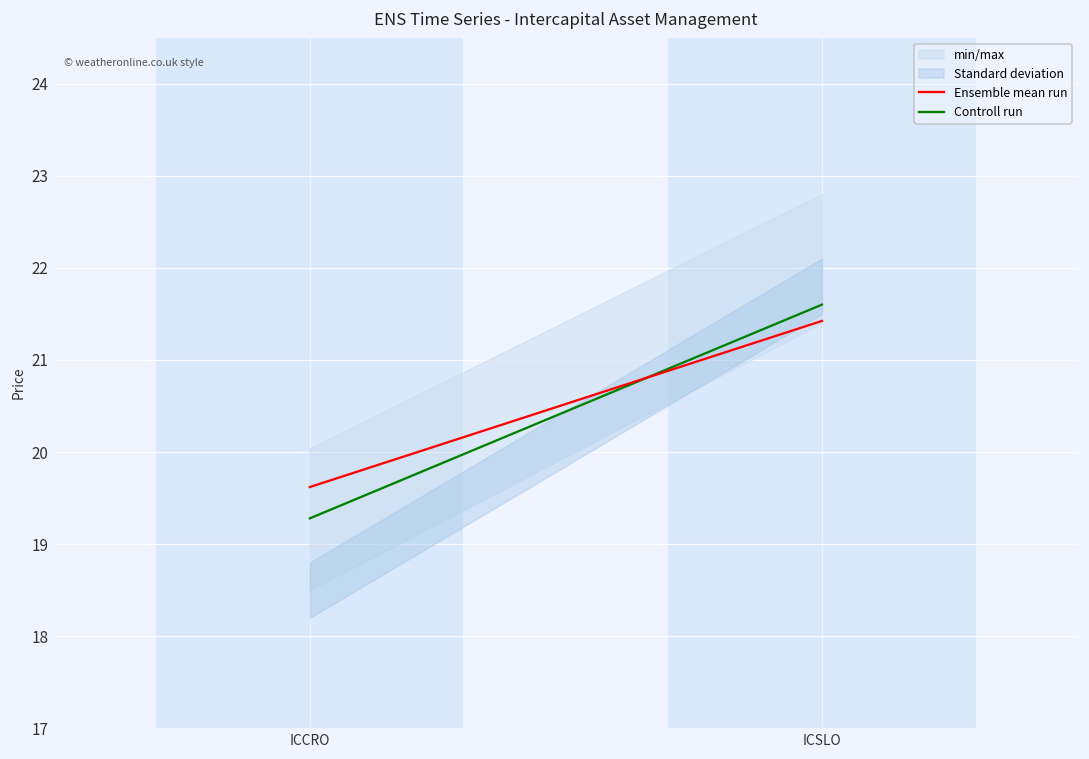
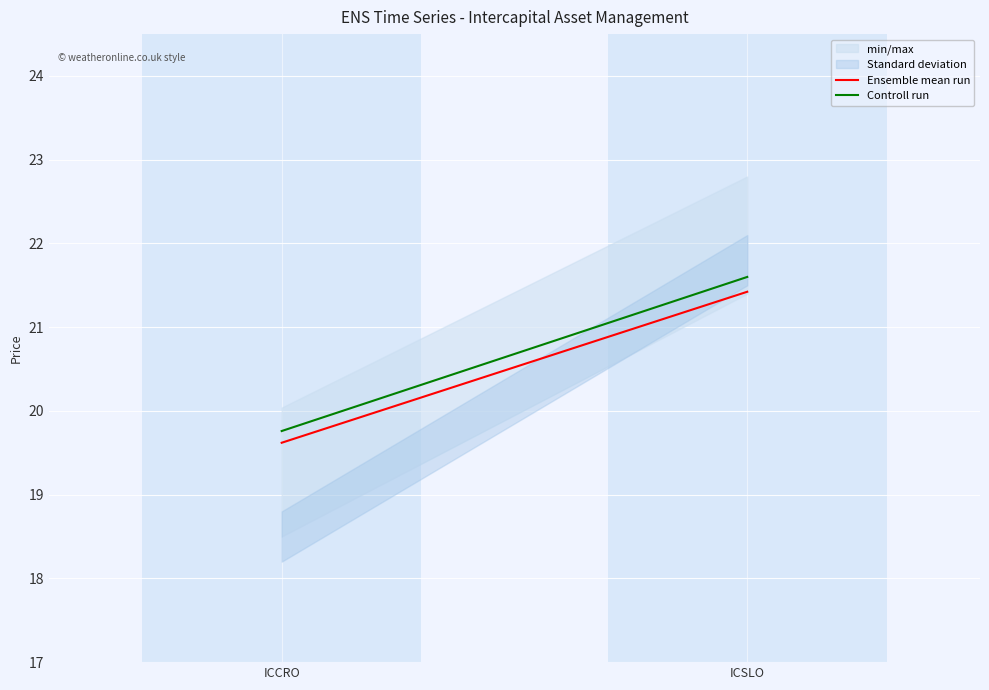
  {
    "Ensemble mean run": {
      "ICCRO": 19.6,
      "ICSLO": 21.4
    },
    "Controll run": {
-     "ICCRO": 19.3,
+     "ICCRO": 19.8,
      "ICSLO": 21.6
    }
  }
